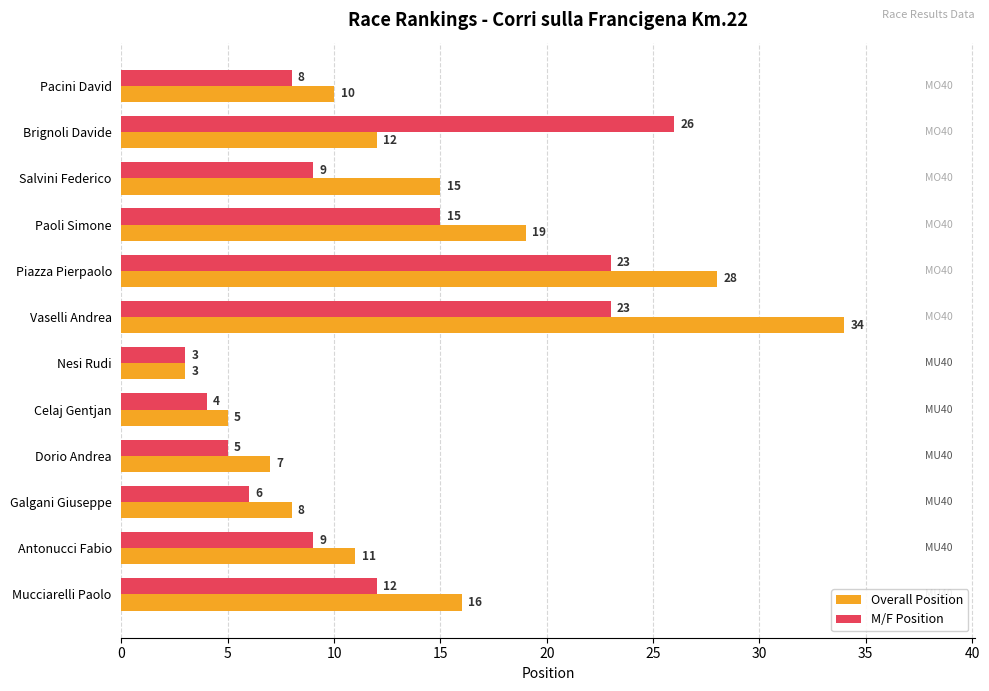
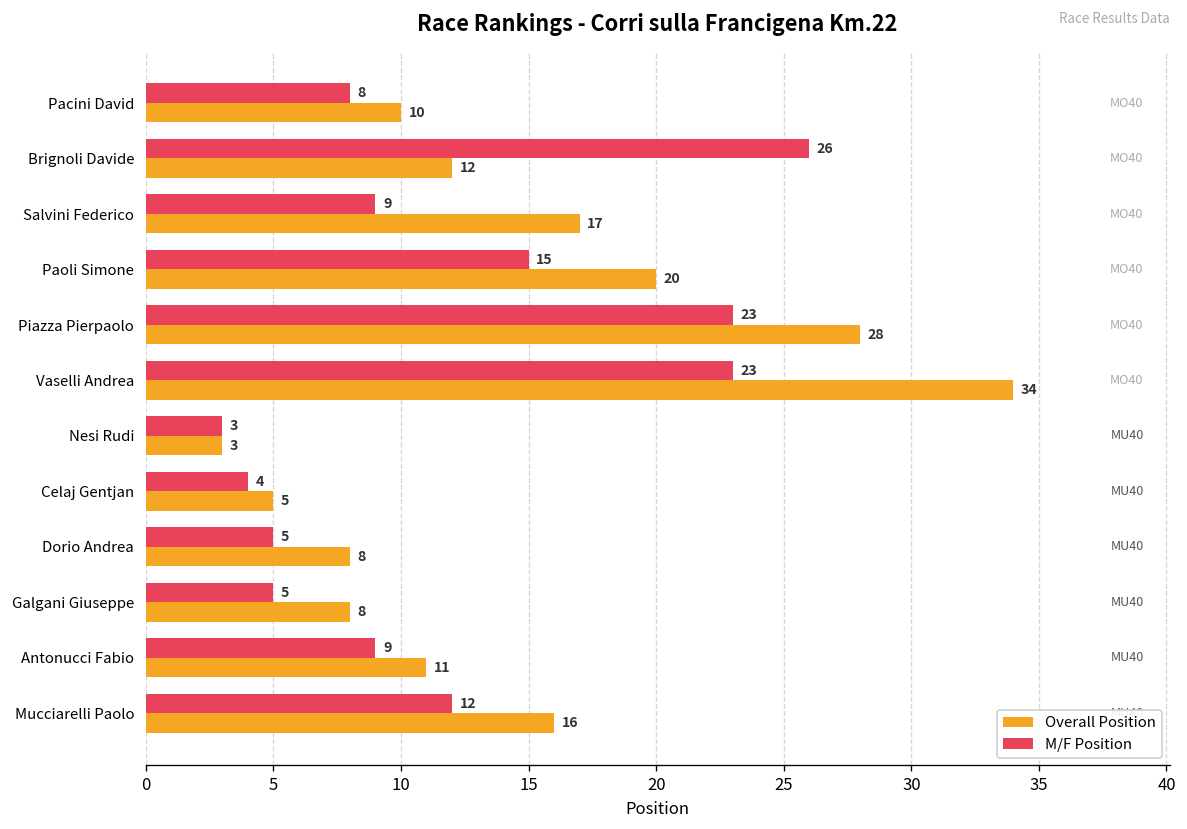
  {
    "Overall Position": {
      "Pacini David": 10,
      "Brignoli Davide": 12,
-     "Salvini Federico": 15,
-     "Paoli Simone": 19,
+     "Salvini Federico": 17,
+     "Paoli Simone": 20,
      "Piazza Pierpaolo": 28,
      "Vaselli Andrea": 34,
      "Nesi Rudi": 3,
      "Celaj Gentjan": 5,
-     "Dorio Andrea": 7,
+     "Dorio Andrea": 8,
      "Galgani Giuseppe": 8,
      "Antonucci Fabio": 11,
      "Mucciarelli Paolo": 16
    },
    "M/F Position": {
      "Pacini David": 8,
      "Brignoli Davide": 26,
      "Salvini Federico": 9,
      "Paoli Simone": 15,
      "Piazza Pierpaolo": 23,
      "Vaselli Andrea": 23,
      "Nesi Rudi": 3,
      "Celaj Gentjan": 4,
      "Dorio Andrea": 5,
-     "Galgani Giuseppe": 6,
+     "Galgani Giuseppe": 5,
      "Antonucci Fabio": 9,
      "Mucciarelli Paolo": 12
    }
  }
